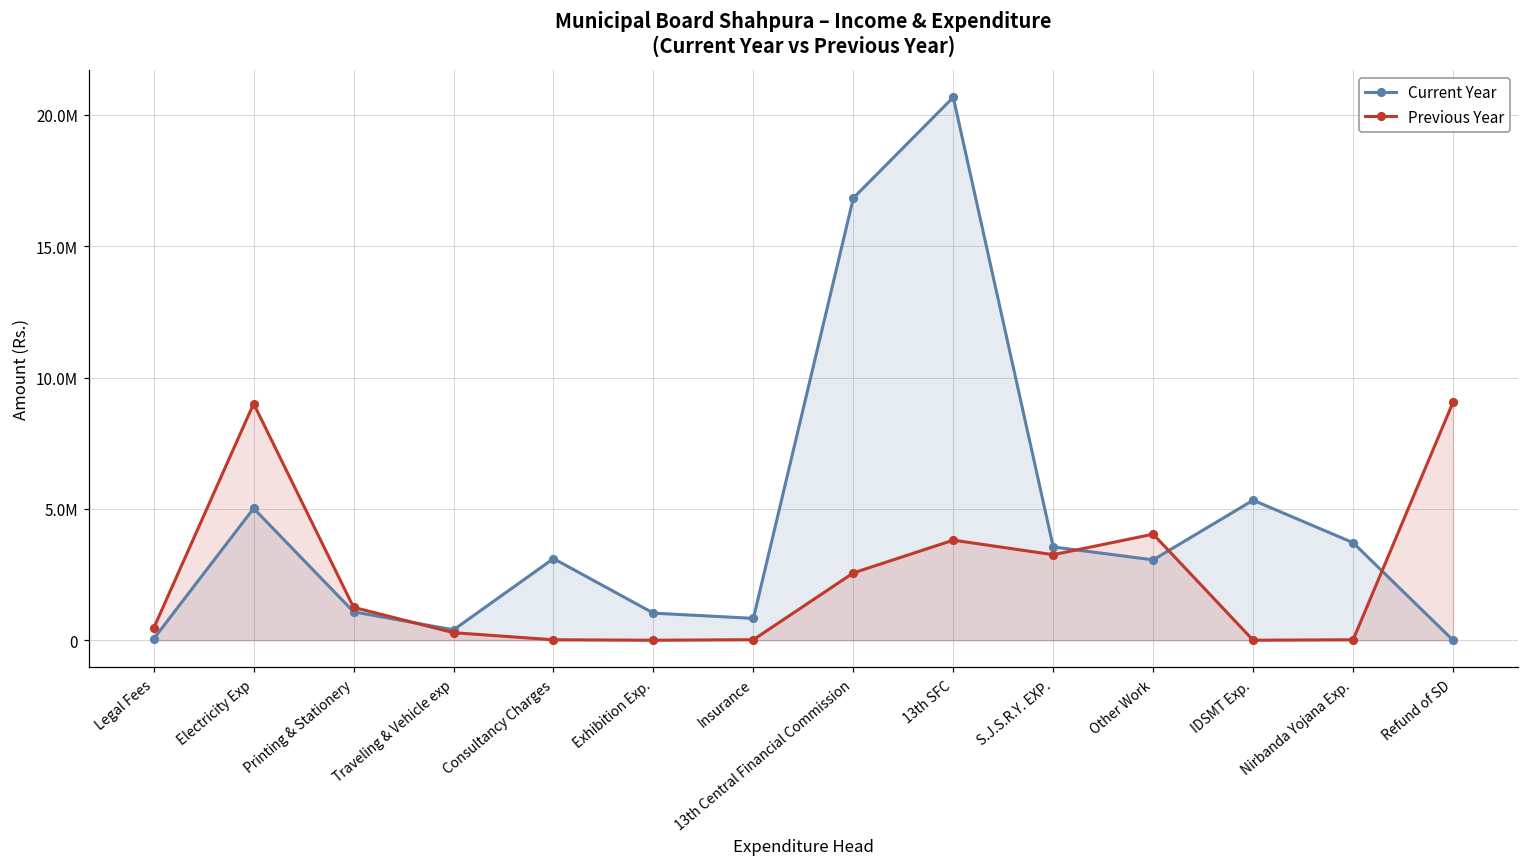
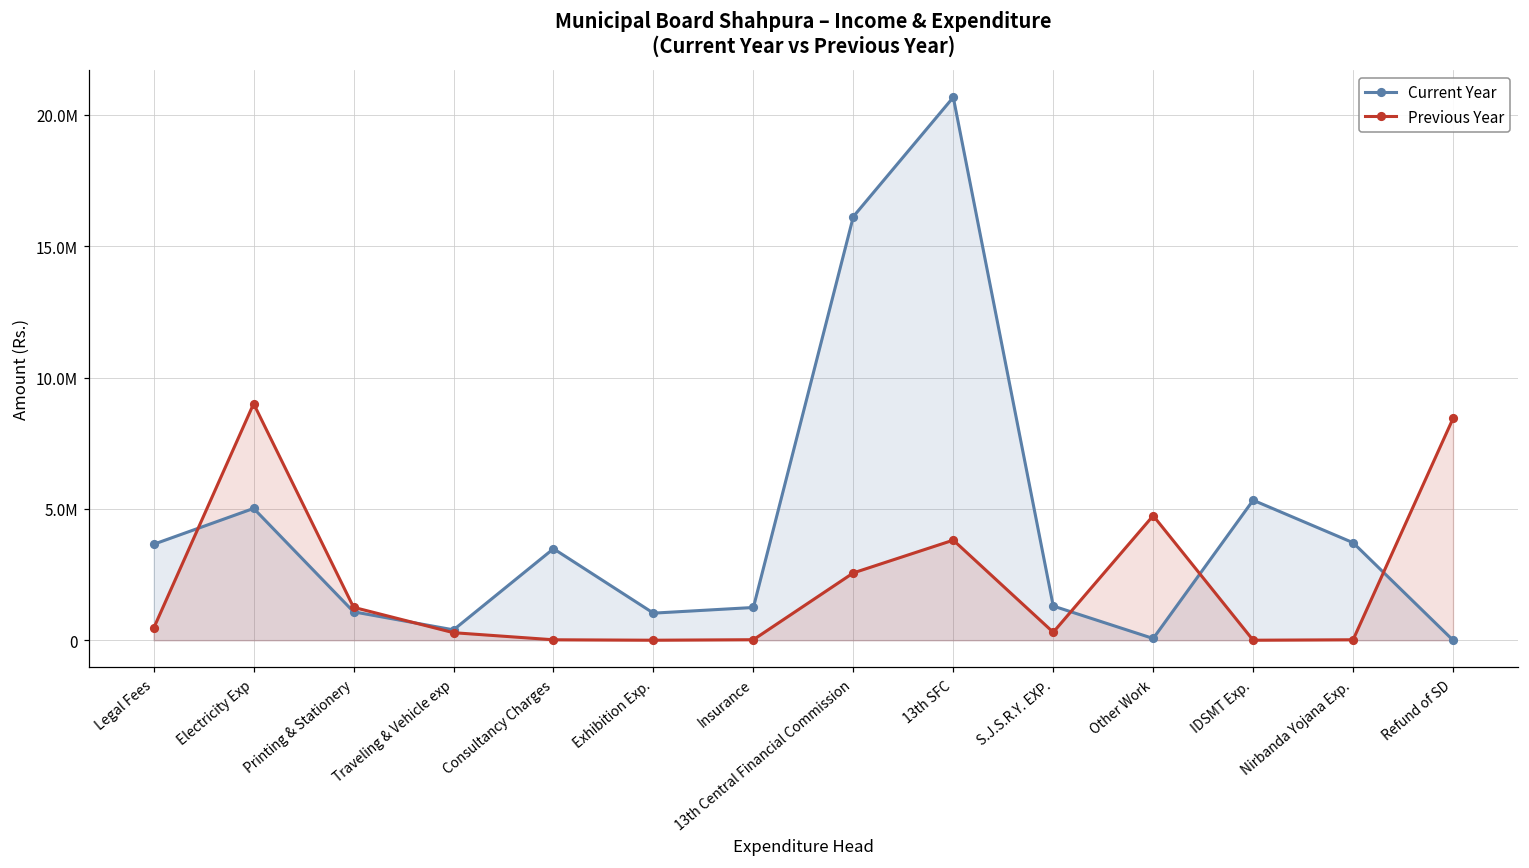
  {
    "Current Year": {
-     "Legal Fees": 100000,
+     "Legal Fees": 3700000,
      "Electricity Exp": 5000000,
      "Printing & Stationery": 1100000,
      "Traveling & Vehicle exp": 400000,
-     "Consultancy Charges": 3100000,
+     "Consultancy Charges": 3500000,
      "Exhibition Exp.": 1000000,
-     "Insurance": 800000,
-     "13th Central Financial Commission": 16800000,
+     "Insurance": 1200000,
+     "13th Central Financial Commission": 16100000,
      "13th SFC": 20700000,
-     "S.J.S.R.Y. EXP.": 3600000,
-     "Other Work": 3100000,
+     "S.J.S.R.Y. EXP.": 1300000,
+     "Other Work": 100000,
      "IDSMT Exp.": 5300000,
      "Nirbanda Yojana Exp.": 3700000,
      "Refund of SD": 0
    },
    "Previous Year": {
      "Legal Fees": 500000,
      "Electricity Exp": 9000000,
      "Printing & Stationery": 1300000,
      "Traveling & Vehicle exp": 300000,
      "Consultancy Charges": 0,
      "Exhibition Exp.": 0,
      "Insurance": 0,
      "13th Central Financial Commission": 2600000,
      "13th SFC": 3800000,
-     "S.J.S.R.Y. EXP.": 3300000,
-     "Other Work": 4000000,
+     "S.J.S.R.Y. EXP.": 300000,
+     "Other Work": 4700000,
      "IDSMT Exp.": 0,
      "Nirbanda Yojana Exp.": 0,
-     "Refund of SD": 9100000
+     "Refund of SD": 8400000
    }
  }
